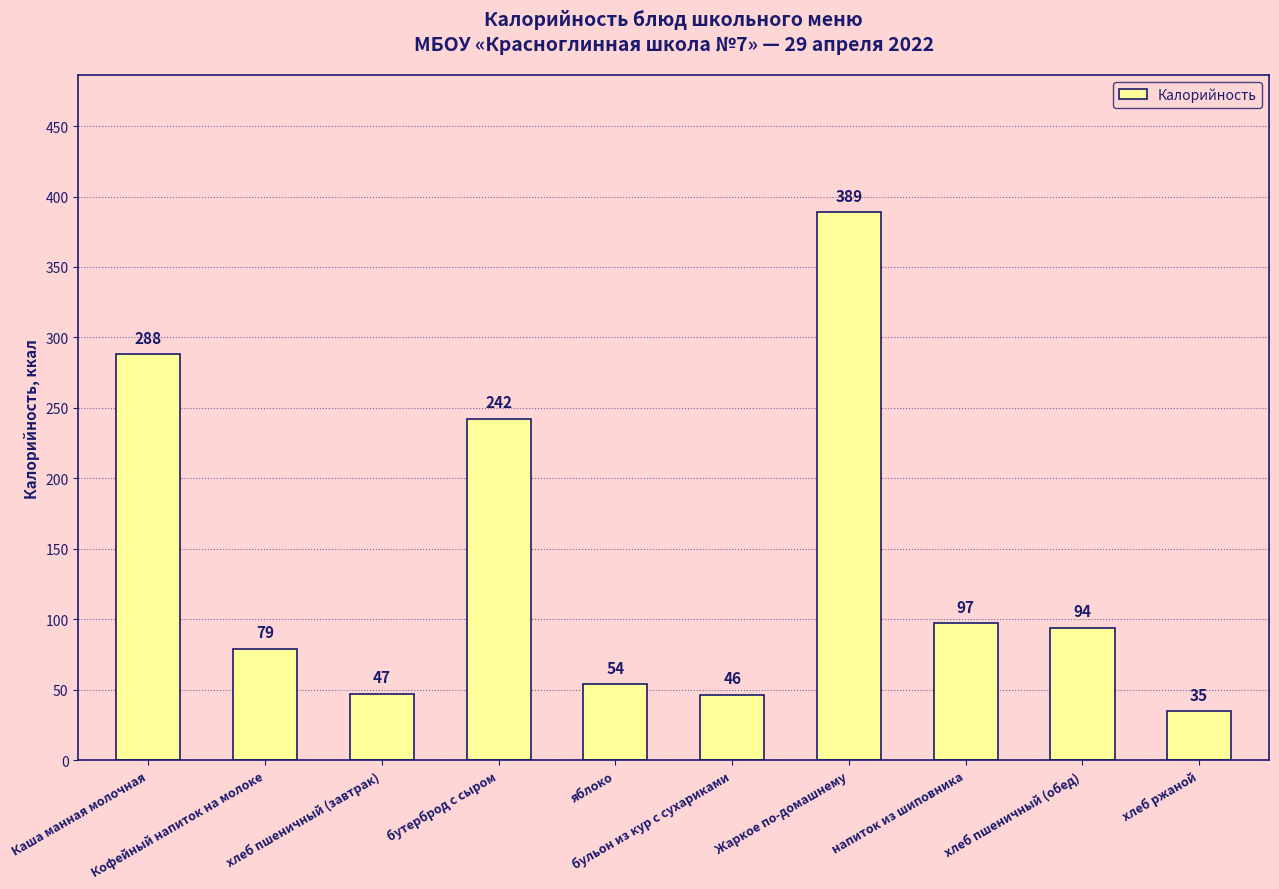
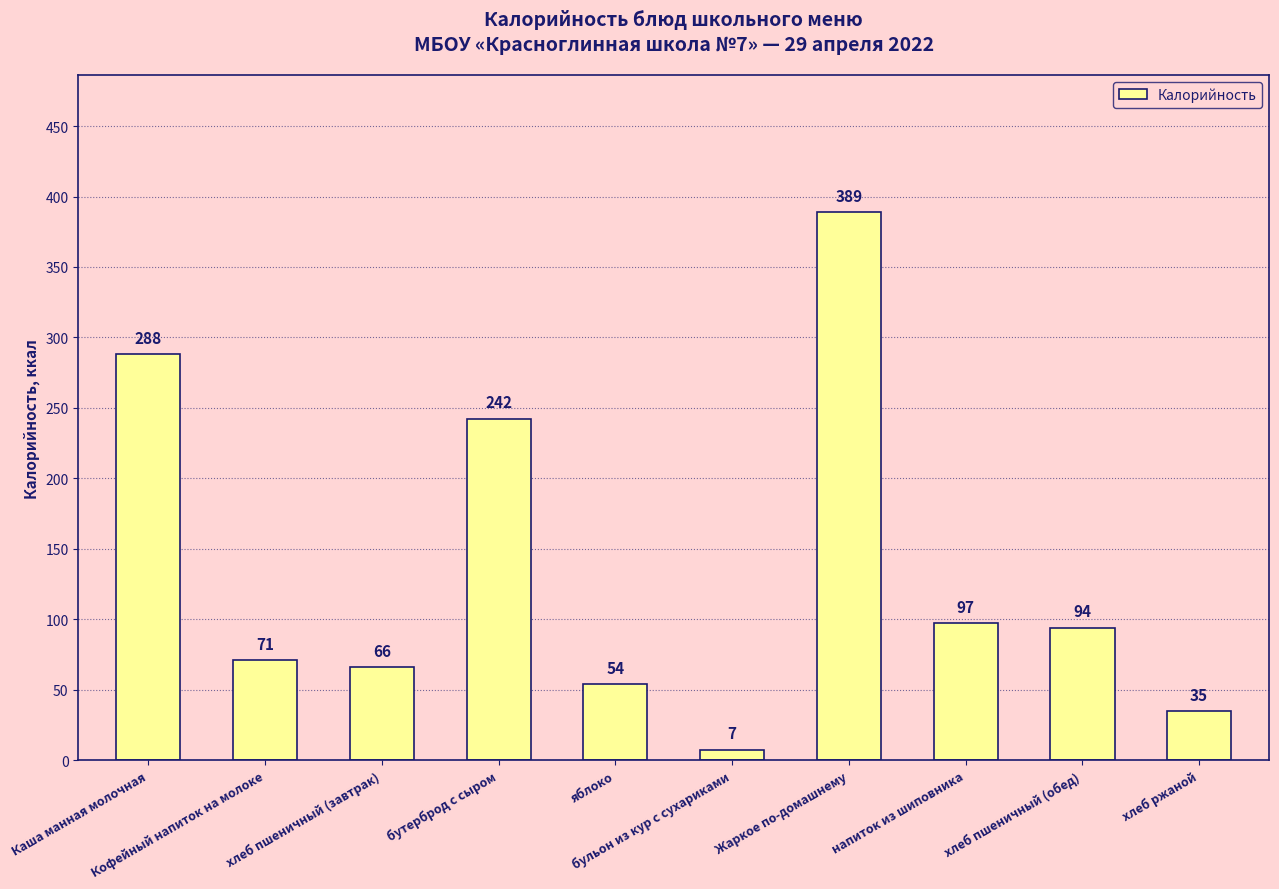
  {
    "Каша манная молочная": 288,
-   "Кофейный напиток на молоке": 79,
-   "хлеб пшеничный (завтрак)": 47,
+   "Кофейный напиток на молоке": 71,
+   "хлеб пшеничный (завтрак)": 66,
    "бутерброд с сыром": 242,
    "яблоко": 54,
-   "бульон из кур с сухариками": 46,
+   "бульон из кур с сухариками": 7,
    "Жаркое по-домашнему": 389,
    "напиток из шиповника": 97,
    "хлеб пшеничный (обед)": 94,
    "хлеб ржаной": 35
  }
